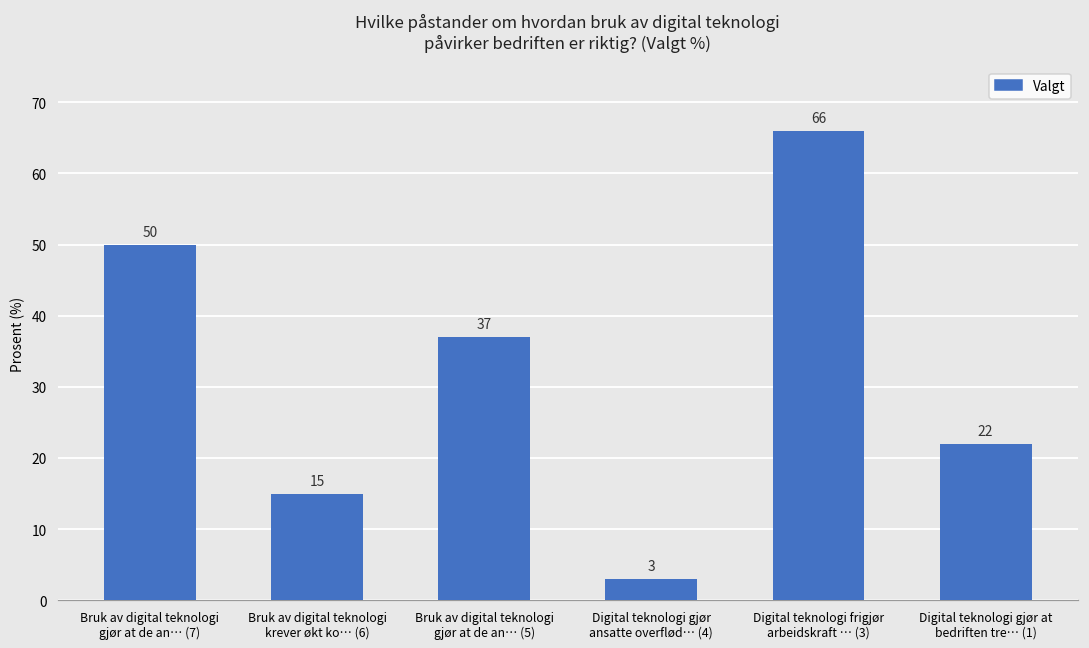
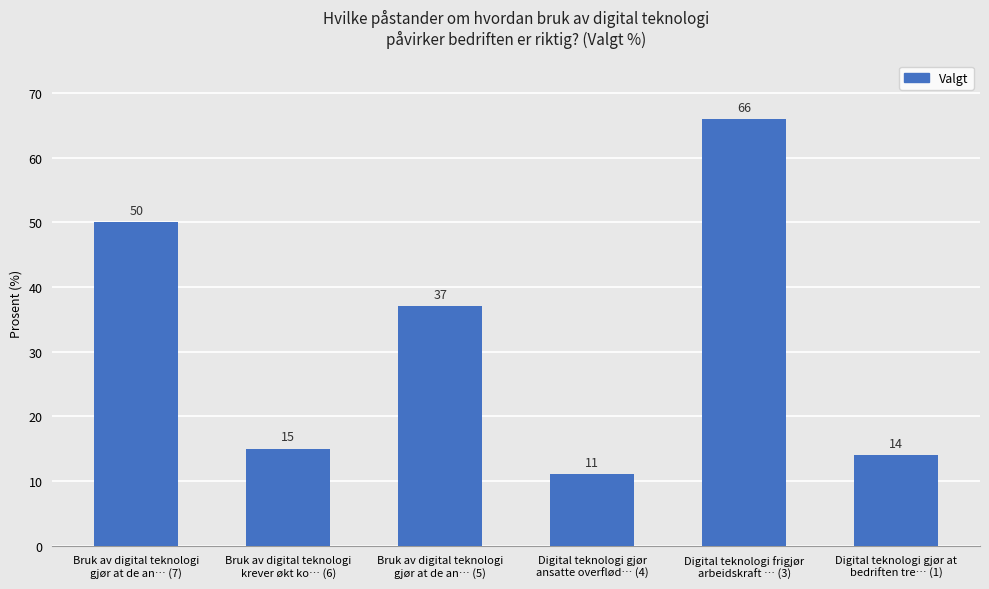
  {
    "Bruk av digital teknologi gjør at de an… (7)": 50,
    "Bruk av digital teknologi krever økt ko… (6)": 15,
    "Bruk av digital teknologi gjør at de an… (5)": 37,
-   "Digital teknologi gjør ansatte overflød… (4)": 3,
+   "Digital teknologi gjør ansatte overflød… (4)": 11,
    "Digital teknologi frigjør arbeidskraft … (3)": 66,
-   "Digital teknologi gjør at bedriften tre… (1)": 22
+   "Digital teknologi gjør at bedriften tre… (1)": 14
  }
